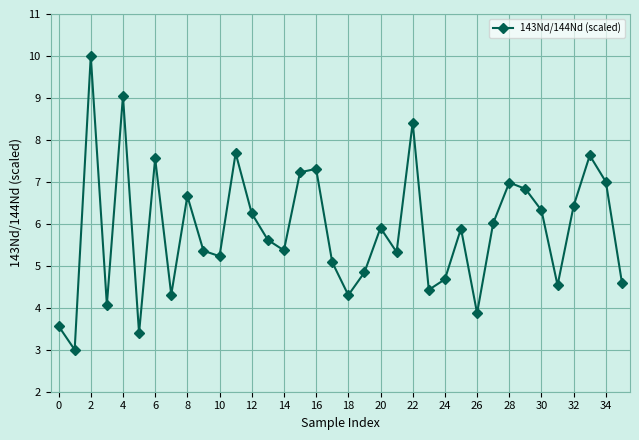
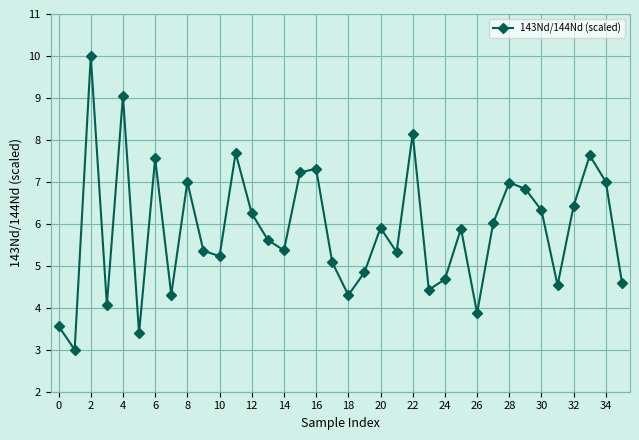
  {
    "0": 3.6,
    "2": 10.0,
    "4": 9.0,
    "6": 7.6,
-   "8": 6.7,
+   "8": 7.0,
    "10": 5.2,
    "12": 6.2,
    "14": 5.4,
    "16": 7.3,
    "18": 4.3,
    "20": 5.9,
-   "22": 8.4,
+   "22": 8.1,
    "24": 4.7,
    "26": 3.9,
    "28": 7.0,
    "30": 6.3,
    "32": 6.4,
    "34": 7.0
  }
